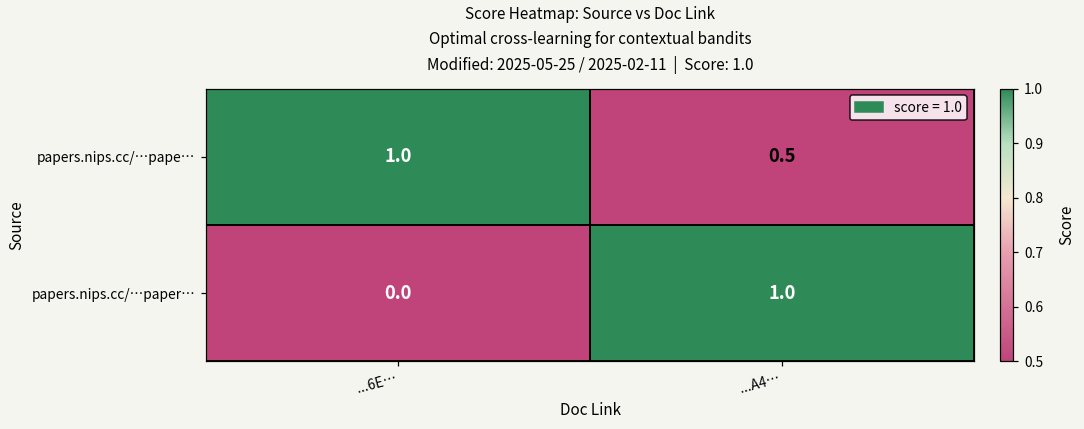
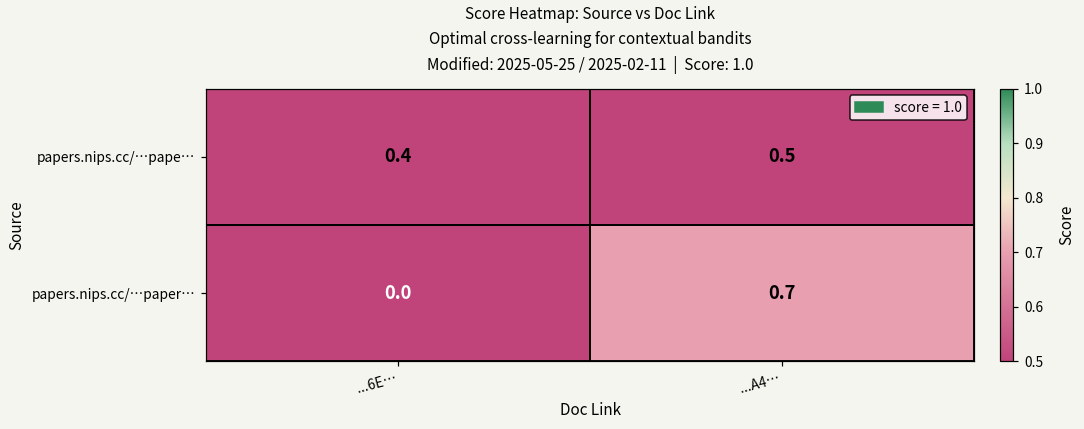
  {
    "papers.nips.cc/…pape…": {
-     "...6E…": 1.0,
+     "...6E…": 0.4,
      "...A4…": 0.5
    },
    "papers.nips.cc/…paper…": {
      "...6E…": 0.0,
-     "...A4…": 1.0
+     "...A4…": 0.7
    }
  }
